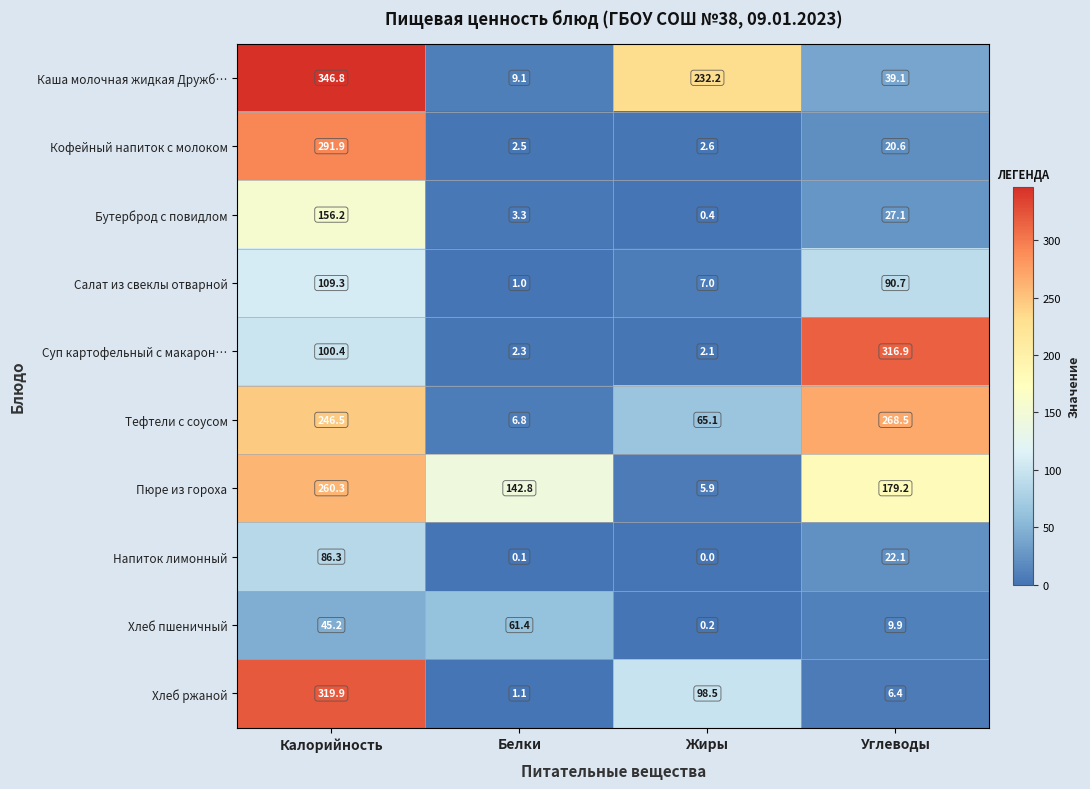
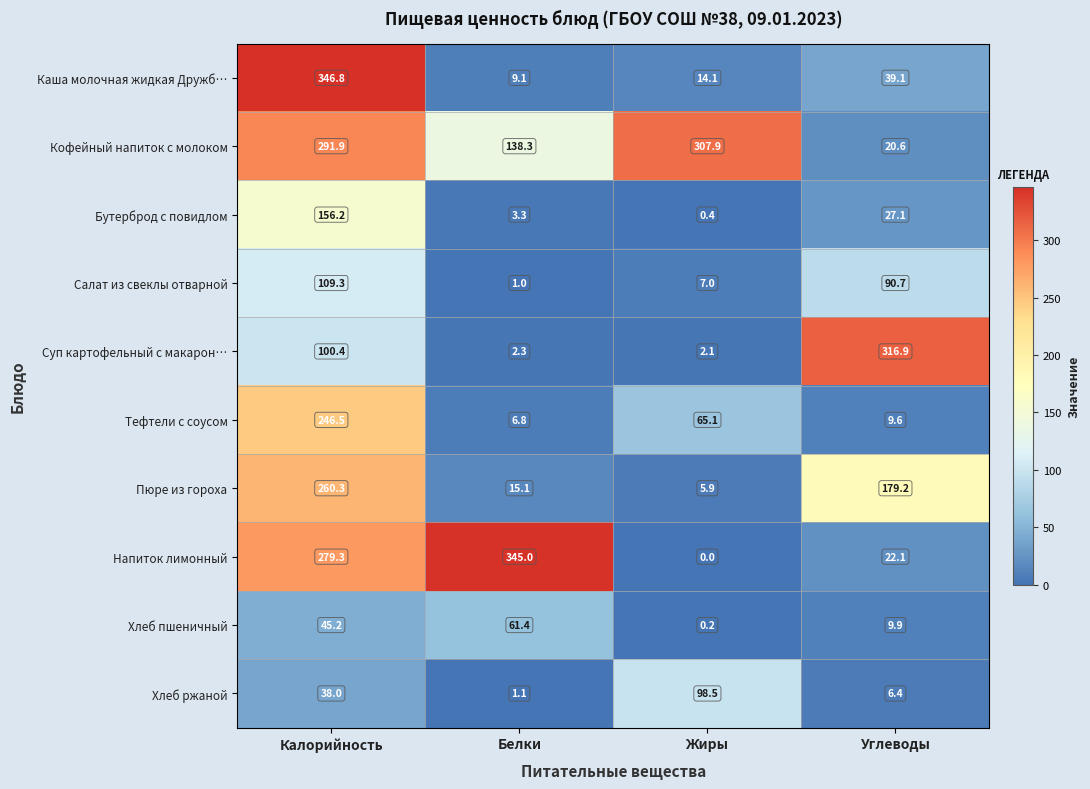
  {
    "Каша молочная жидкая Дружб…": {
-     "Жиры": 232.2
+     "Жиры": 14.1
    },
    "Кофейный напиток с молоком": {
-     "Белки": 2.5,
-     "Жиры": 2.6
+     "Белки": 138.3,
+     "Жиры": 307.9
    },
    "Тефтели с соусом": {
-     "Углеводы": 268.5
+     "Углеводы": 9.6
    },
    "Пюре из гороха": {
-     "Белки": 142.8
+     "Белки": 15.1
    },
    "Напиток лимонный": {
-     "Калорийность": 86.3,
-     "Белки": 0.1
+     "Калорийность": 279.3,
+     "Белки": 345.0
    },
    "Хлеб ржаной": {
-     "Калорийность": 319.9
+     "Калорийность": 38.0
    }
  }
